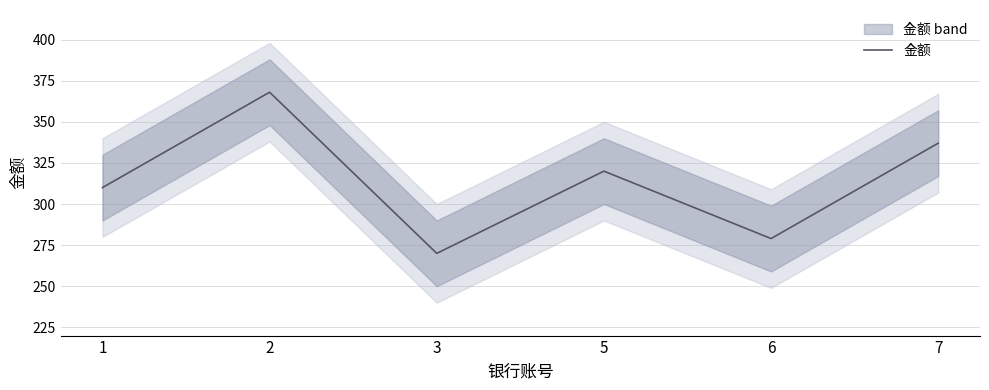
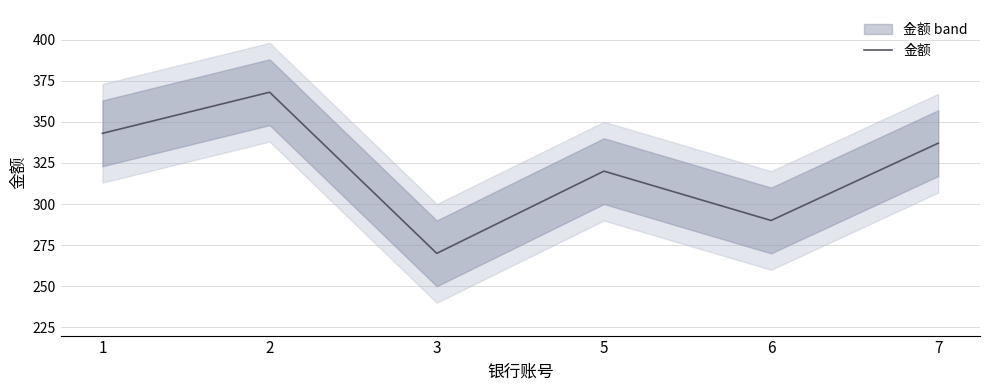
  {
    "金额": {
-     "1": 310,
+     "1": 343,
      "2": 368,
      "3": 270,
      "5": 320,
-     "6": 279,
+     "6": 290,
      "7": 337
    }
  }
